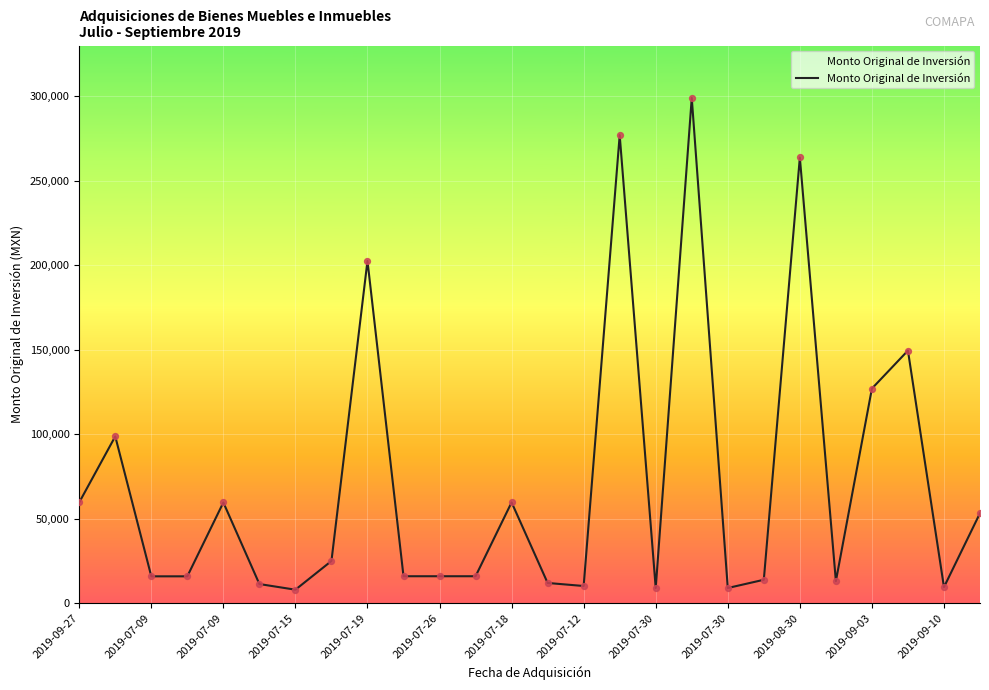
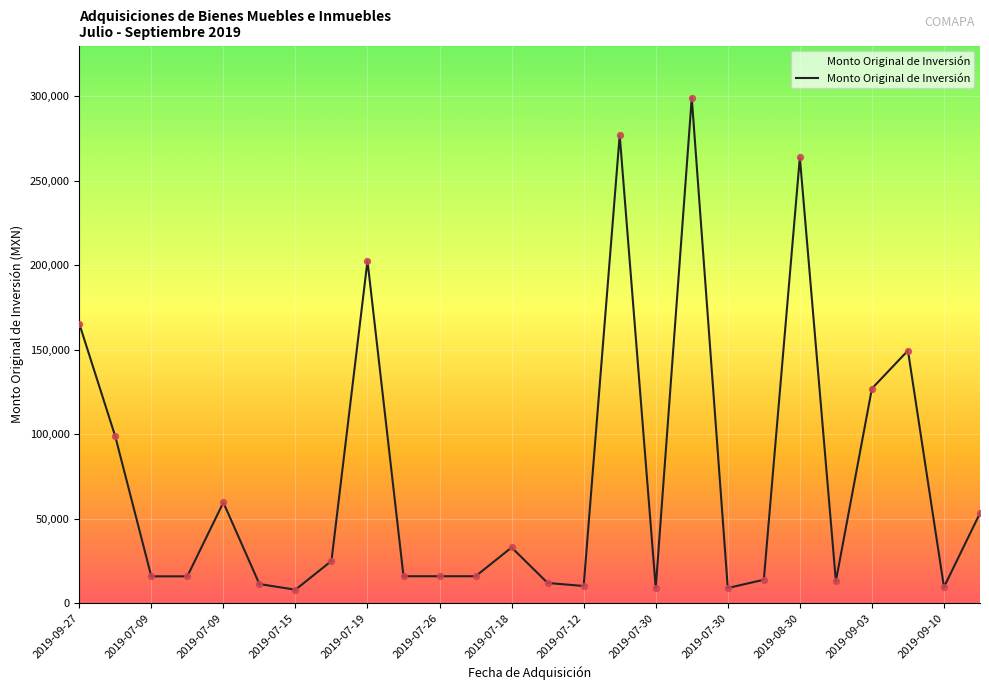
  {
-   "2019-09-27": "60,000",
+   "2019-09-27": "165,000",
    "2019-07-19": "203,000",
-   "2019-07-18": "60,000",
+   "2019-07-18": "33,000",
    "2019-07-12": "10,000",
    "2019-08-30": "264,000",
    "2019-09-03": "127,000"
  }
